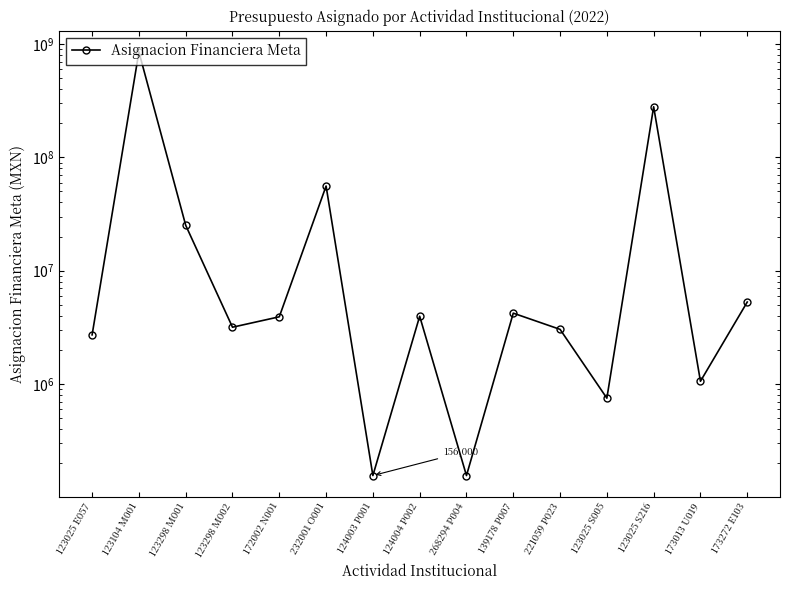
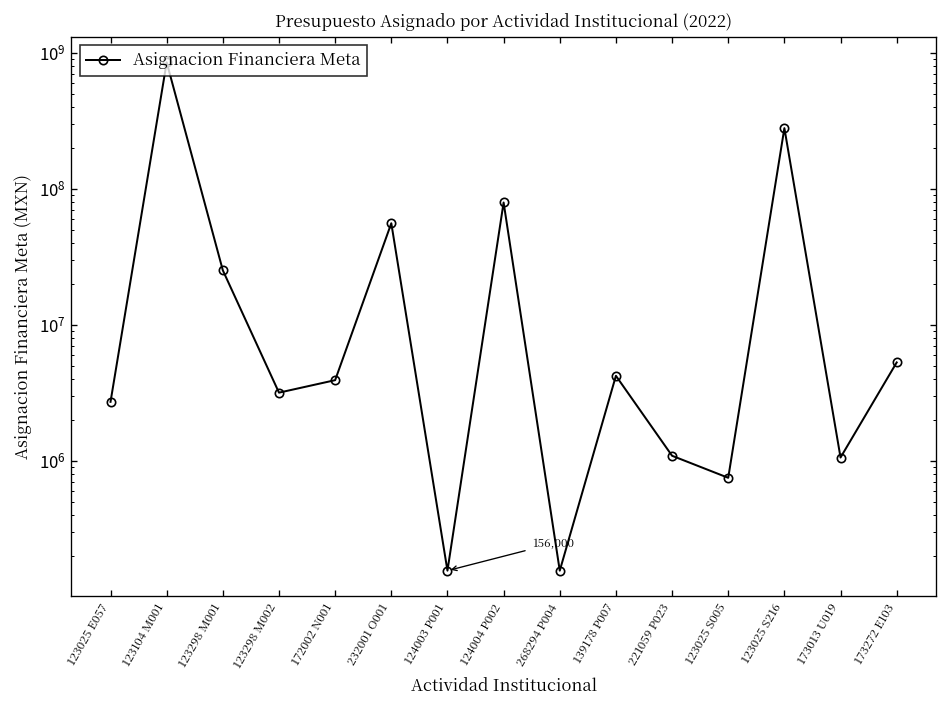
  {
    "123025 E057": 2700000,
    "123298 M001": 25000000,
    "123298 M002": 3200000,
    "172002 N001": 3900000,
    "232001 O001": 60000000,
    "124003 P001": 160000,
-   "124004 P002": 4000000,
+   "124004 P002": 80000000,
    "139178 P007": 4200000,
-   "221059 P023": 3000000,
+   "221059 P023": 1100000,
    "123025 S005": 800000,
    "123025 S216": 280000000,
    "173013 U019": 1100000,
    "173272 E103": 5000000
  }
